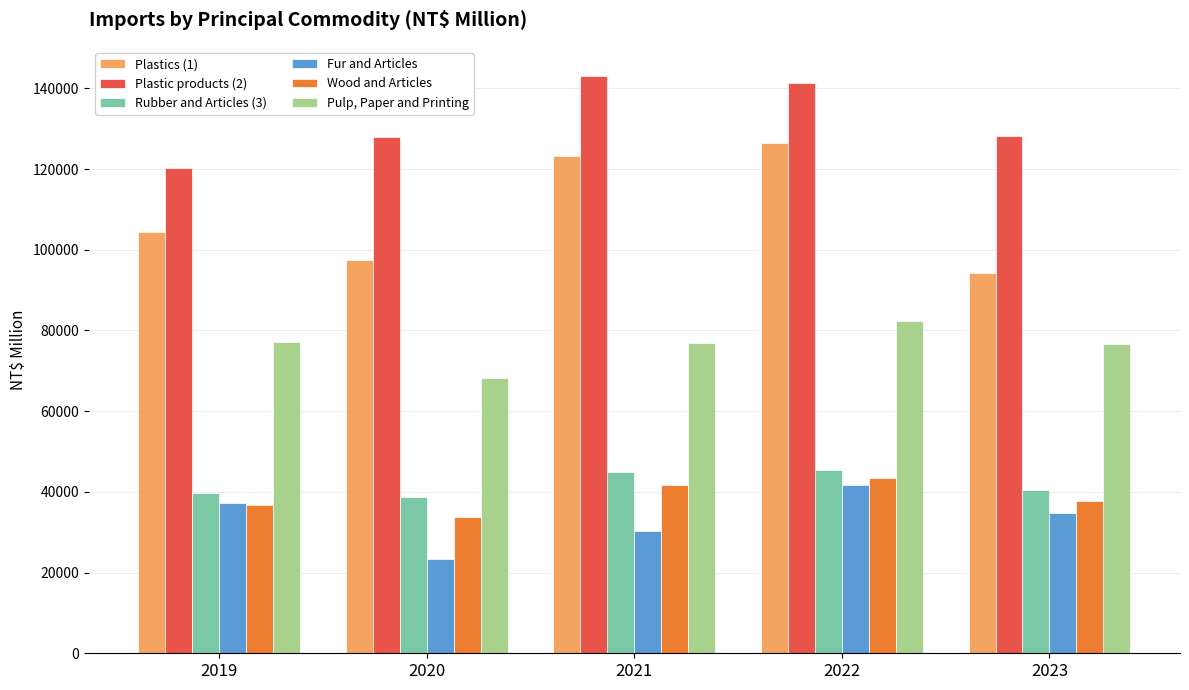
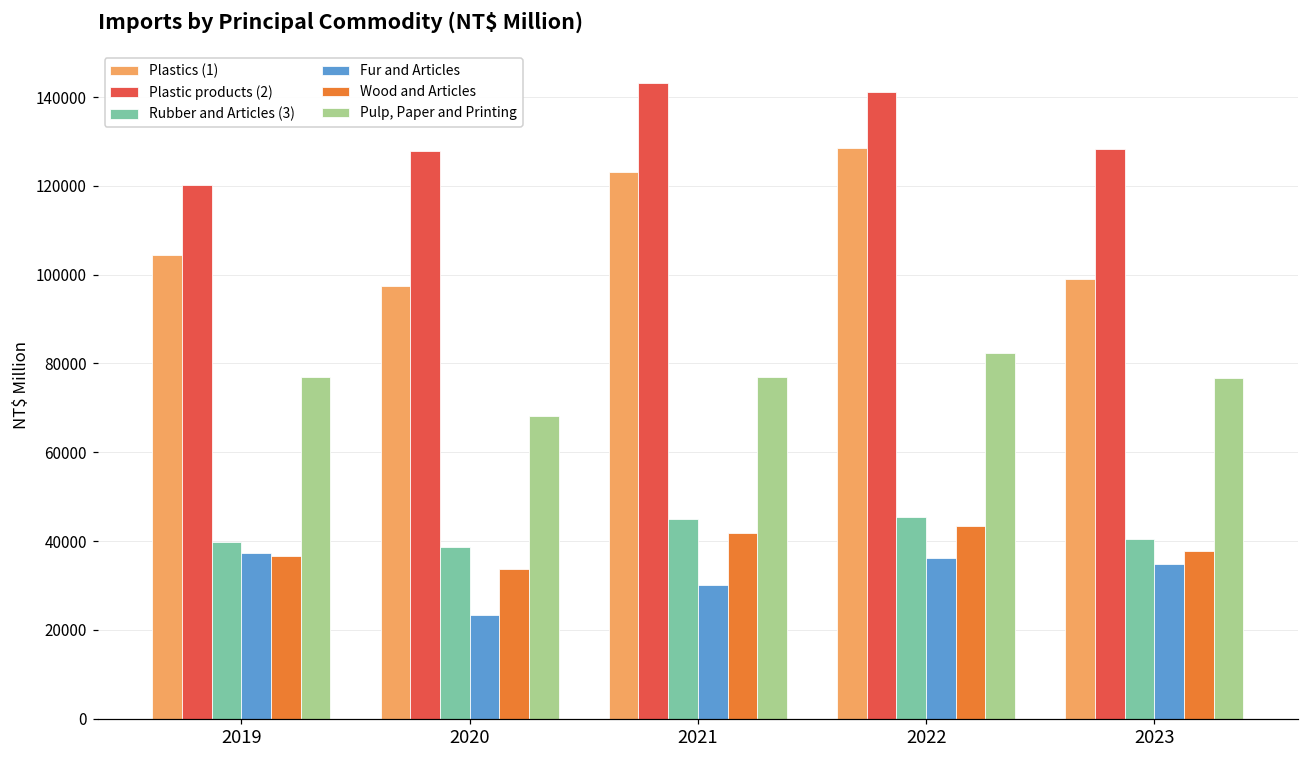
  {
    "Plastics (1)": {
      "2019": 104000,
      "2020": 97000,
      "2021": 123000,
-     "2022": 126000,
-     "2023": 94000
+     "2022": 129000,
+     "2023": 99000
    },
    "Fur and Articles": {
      "2019": 37000,
      "2020": 23000,
      "2021": 30000,
-     "2022": 42000,
+     "2022": 36000,
      "2023": 35000
    }
  }
